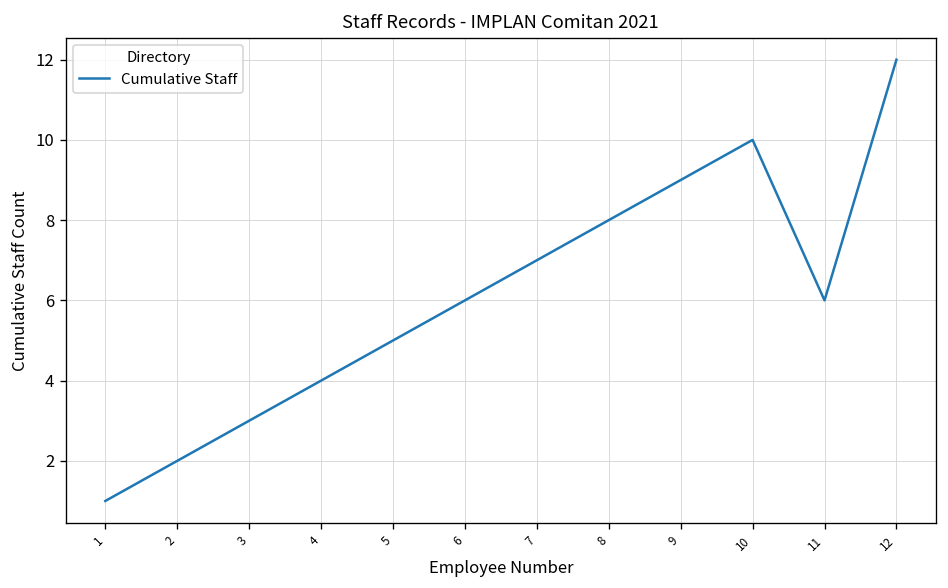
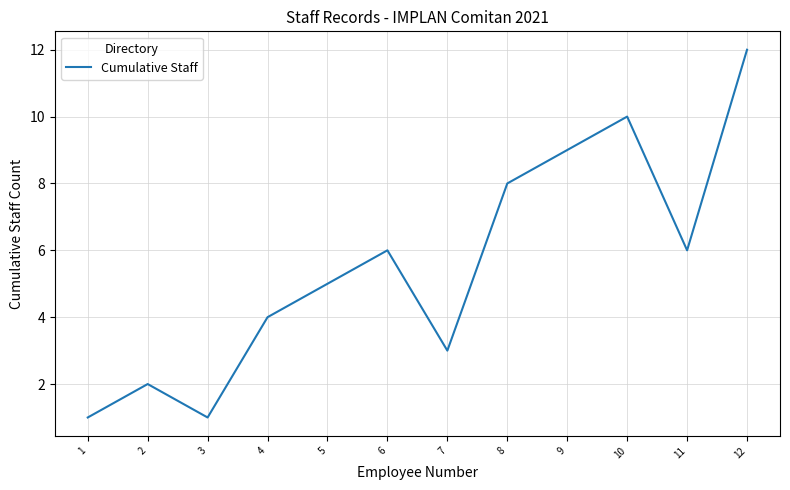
  {
    "1": 1,
    "2": 2,
-   "3": 3,
+   "3": 1,
    "4": 4,
    "5": 5,
    "6": 6,
-   "7": 7,
+   "7": 3,
    "8": 8,
    "9": 9,
    "10": 10,
    "11": 6,
    "12": 12
  }
